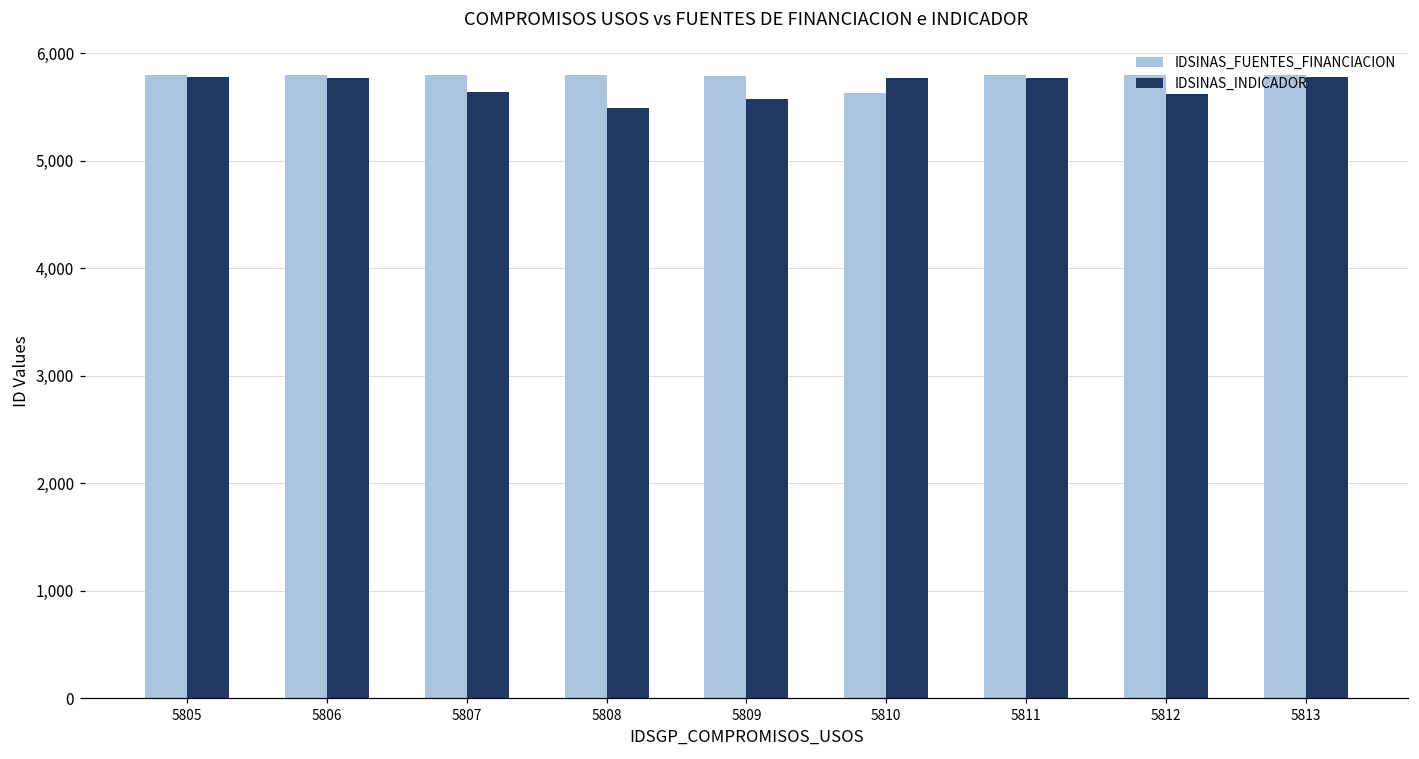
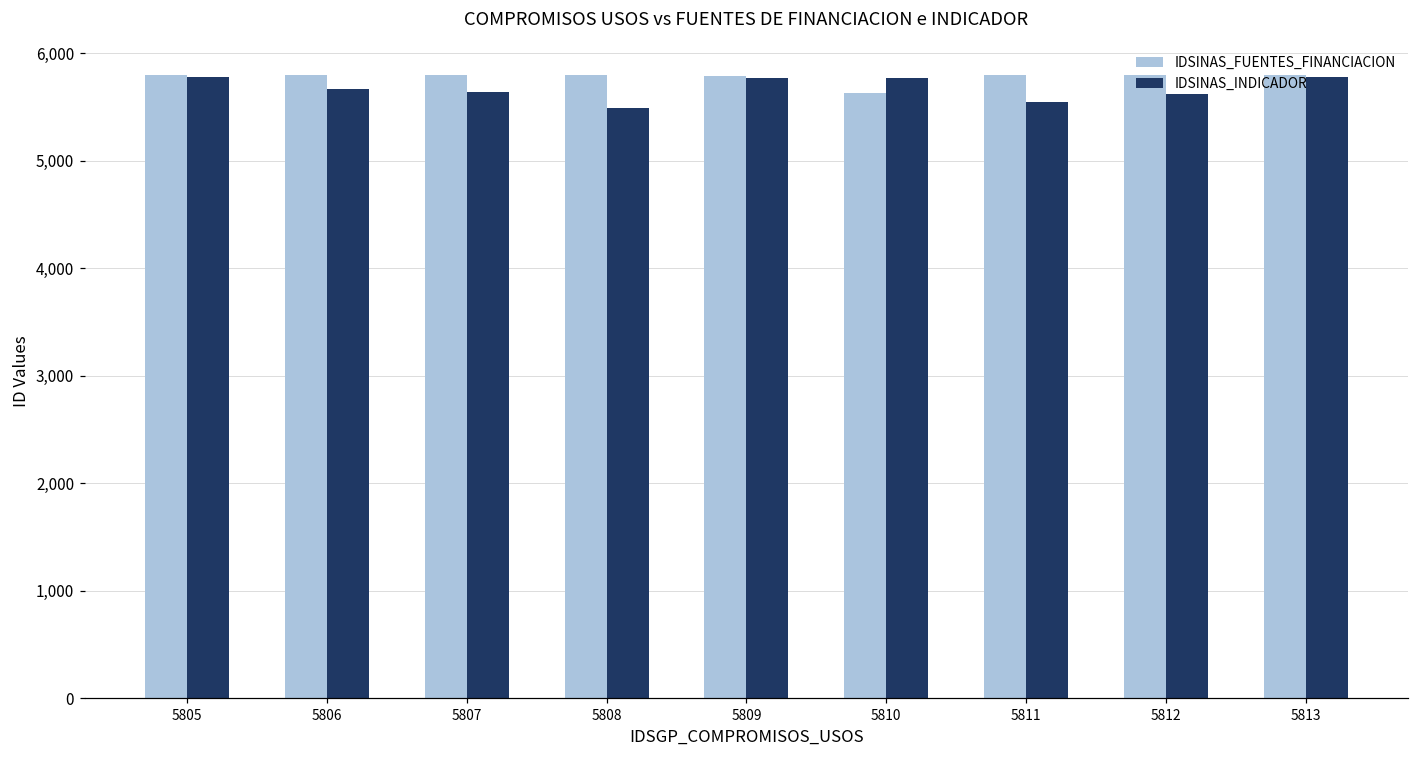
  {
    "IDSINAS_FUENTES_FINANCIACION": {
      "5805": "5,800",
      "5806": "5,800",
      "5807": "5,800",
      "5808": "5,800",
      "5809": "5,800",
      "5810": "5,600",
      "5811": "5,800",
      "5812": "5,800",
      "5813": "5,800"
    },
    "IDSINAS_INDICADOR": {
      "5805": "5,800",
-     "5806": "5,800",
+     "5806": "5,700",
      "5807": "5,600",
      "5808": "5,500",
-     "5809": "5,600",
+     "5809": "5,800",
      "5810": "5,800",
-     "5811": "5,800",
+     "5811": "5,600",
      "5812": "5,600",
      "5813": "5,800"
    }
  }
